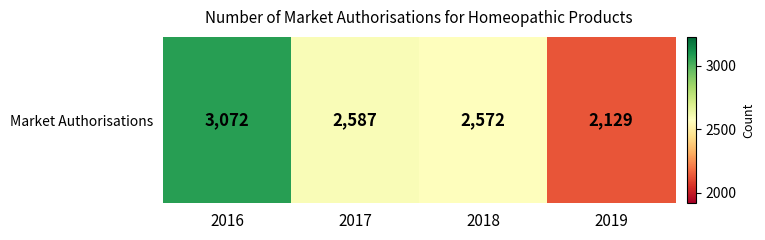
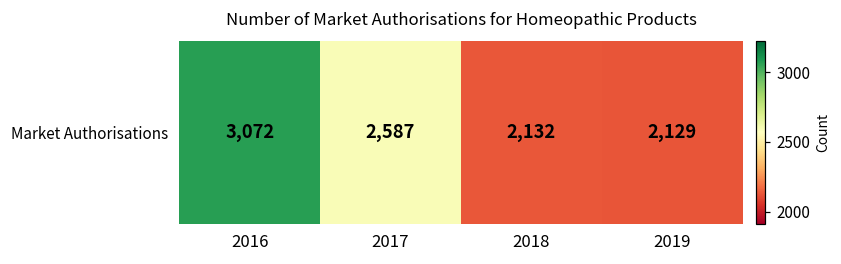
  {
    "Market Authorisations": {
      "2016": "3,072",
      "2017": "2,587",
-     "2018": "2,572",
+     "2018": "2,132",
      "2019": "2,129"
    }
  }
